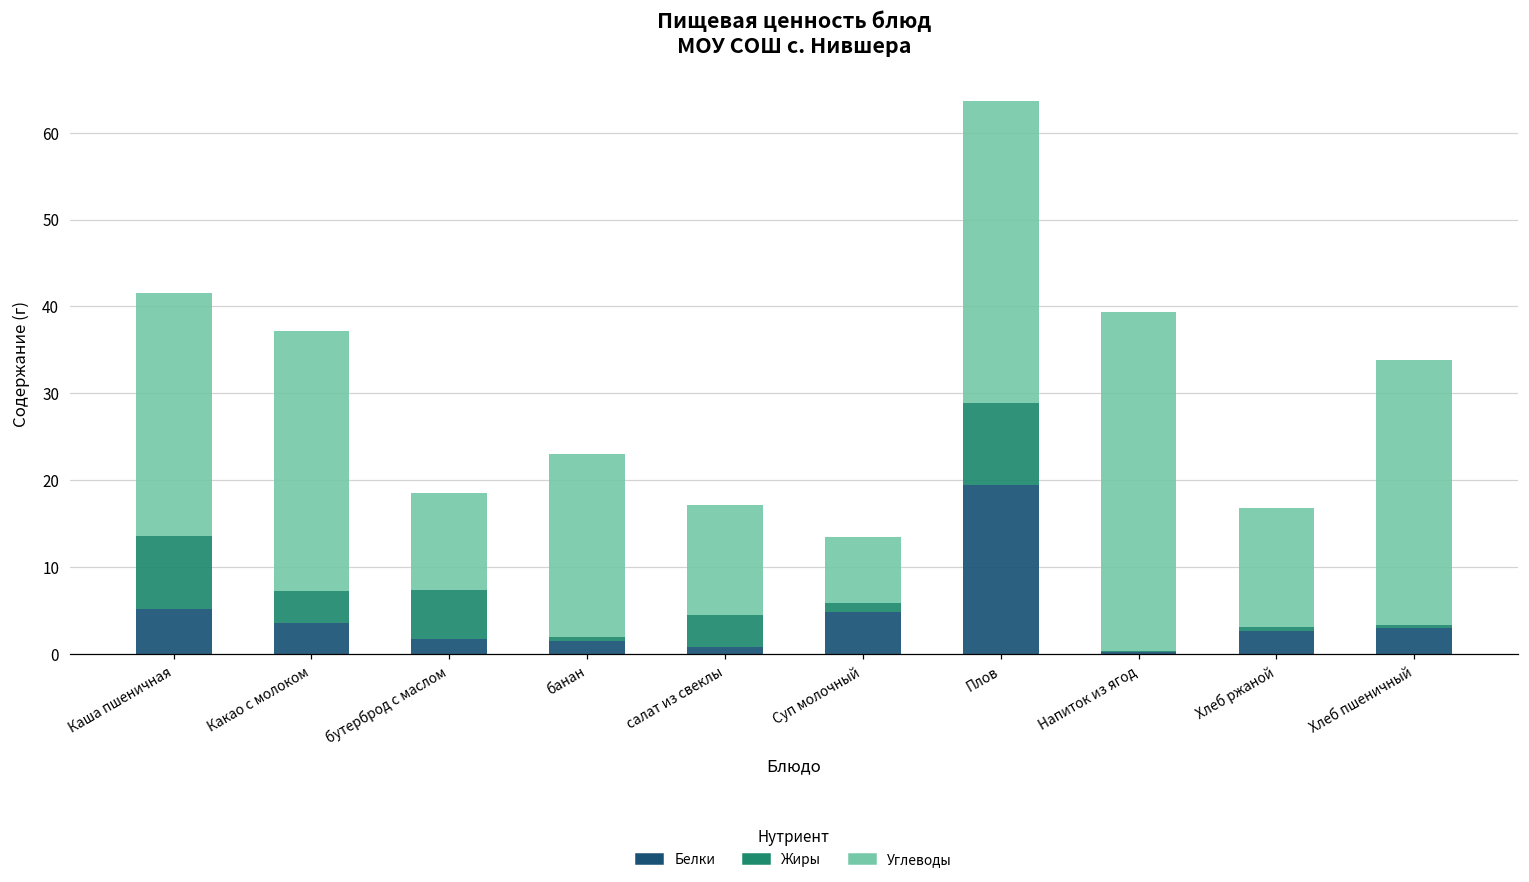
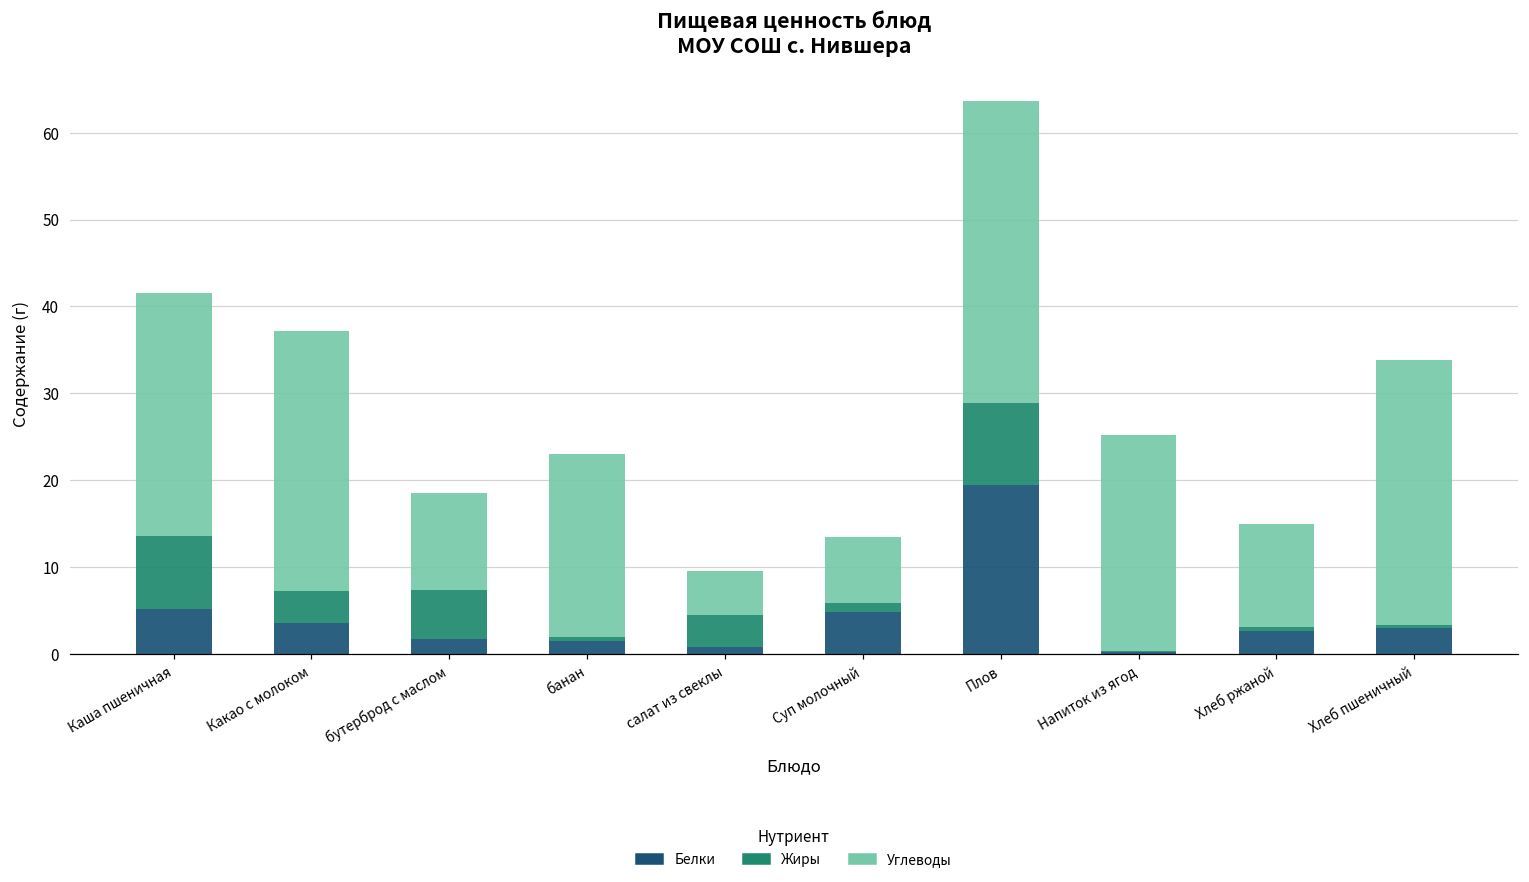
  {
    "Углеводы": {
      "Каша пшеничная": 28,
      "Какао с молоком": 30,
      "бутерброд с маслом": 11,
      "банан": 21,
-     "салат из свеклы": 13,
+     "салат из свеклы": 5,
      "Суп молочный": 8,
      "Плов": 35,
-     "Напиток из ягод": 39,
-     "Хлеб ржаной": 14,
+     "Напиток из ягод": 25,
+     "Хлеб ржаной": 12,
      "Хлеб пшеничный": 30
    }
  }
